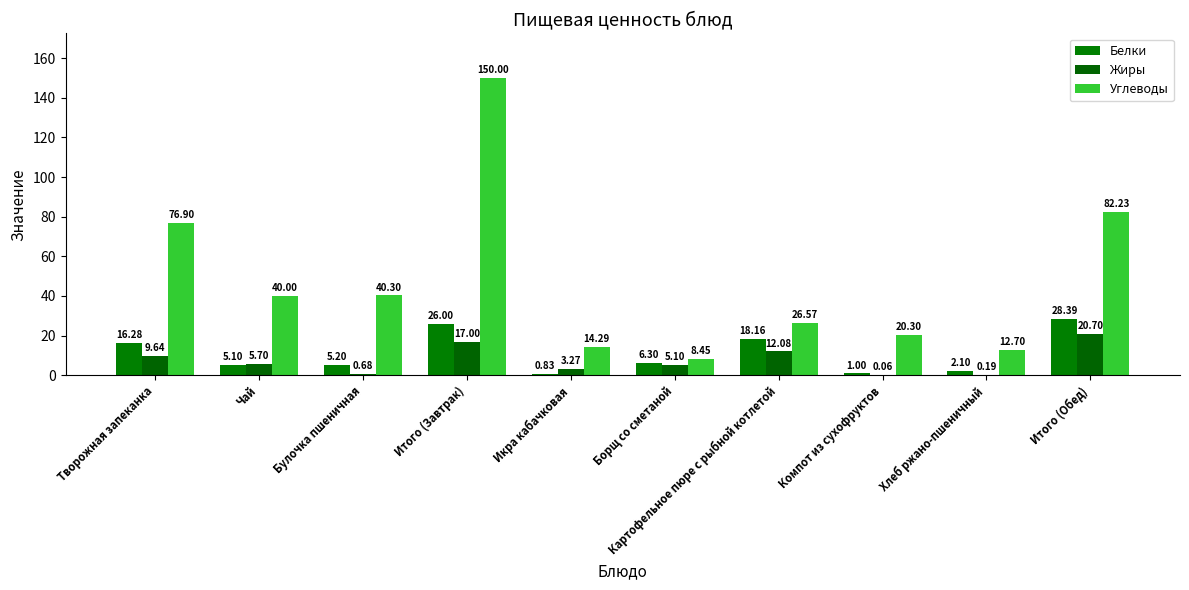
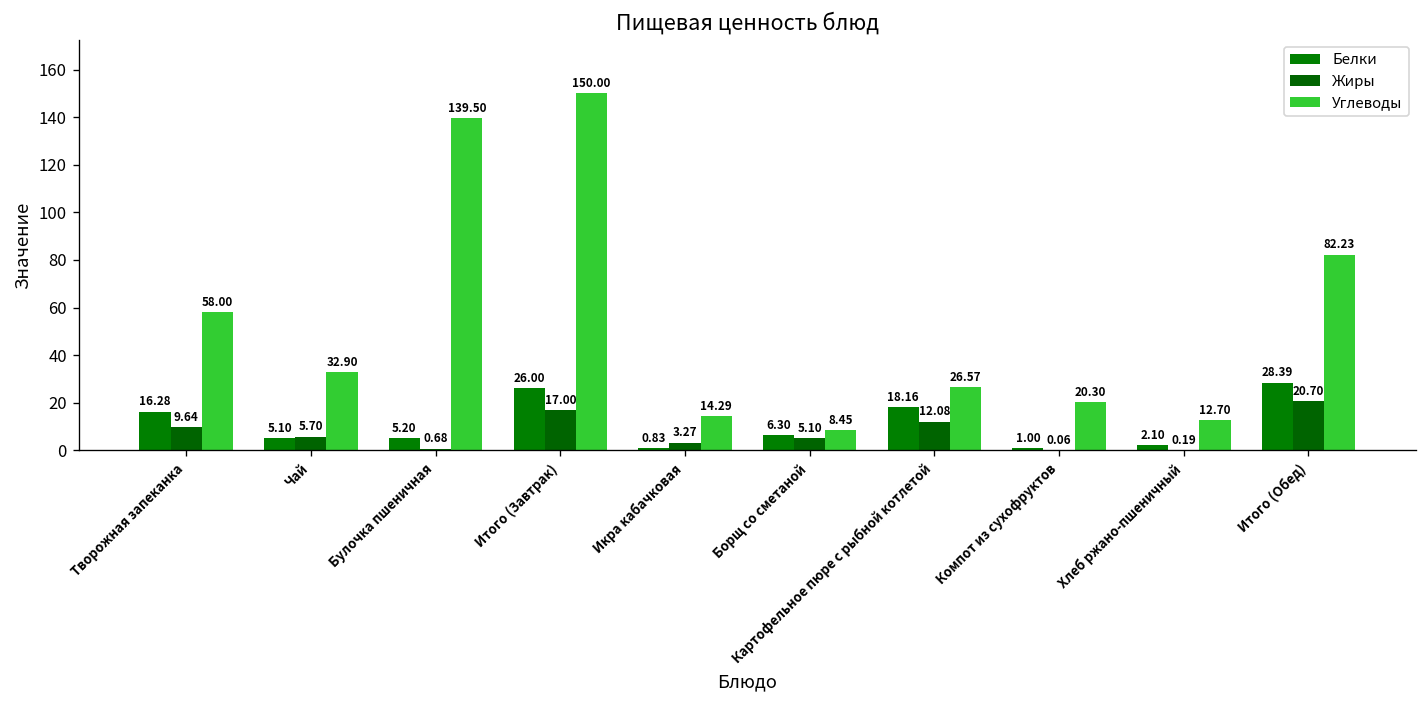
  {
    "Углеводы": {
-     "Творожная запеканка": 76.90,
-     "Чай": 40.00,
-     "Булочка пшеничная": 40.30,
+     "Творожная запеканка": 58.00,
+     "Чай": 32.90,
+     "Булочка пшеничная": 139.50,
      "Итого (Завтрак)": 150.00,
      "Икра кабачковая": 14.29,
      "Борщ со сметаной": 8.45,
      "Картофельное пюре с рыбной котлетой": 26.57,
      "Компот из сухофруктов": 20.30,
      "Хлеб ржано-пшеничный": 12.70,
      "Итого (Обед)": 82.23
    }
  }
